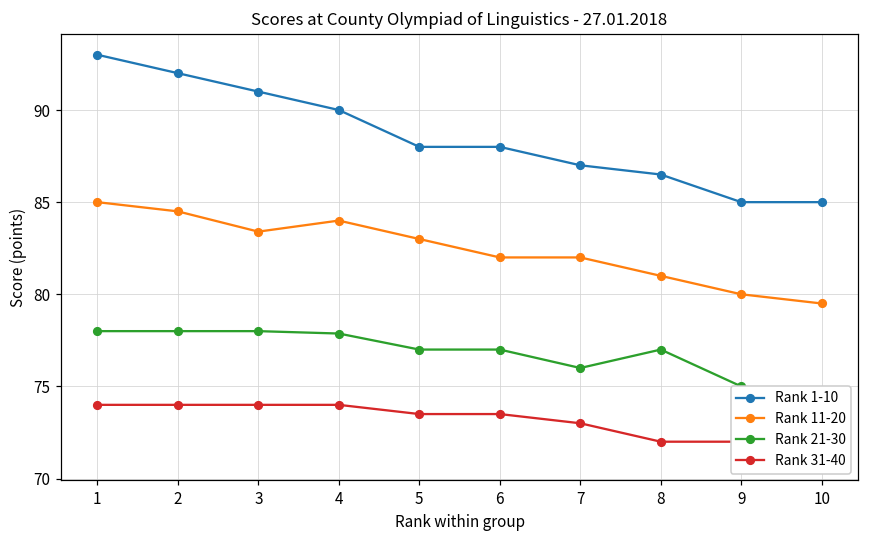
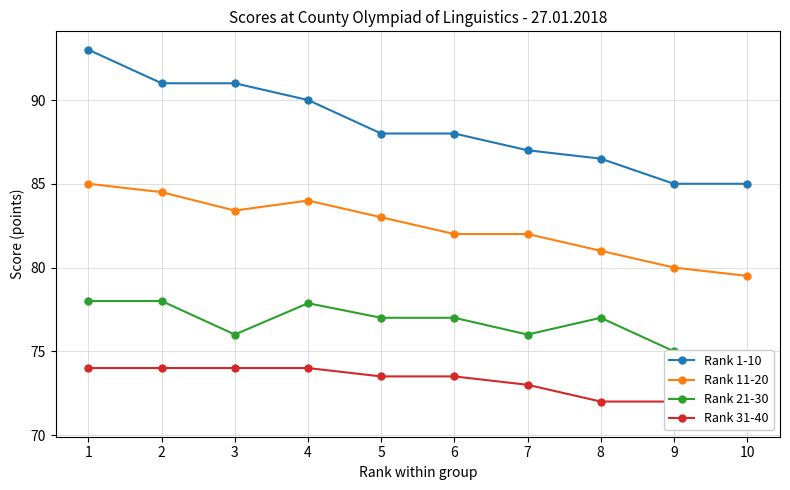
  {
    "Rank 1-10": {
      "1": 93,
-     "2": 92,
+     "2": 91,
      "3": 91,
      "4": 90,
      "5": 88,
      "6": 88,
      "7": 87,
      "8": 86.5,
      "9": 85,
      "10": 85
    },
    "Rank 11-20": {
      "1": 85,
      "2": 84.5,
      "3": 83.4,
      "4": 84,
      "5": 83,
      "6": 82,
      "7": 82,
      "8": 81,
      "9": 80,
      "10": 79.5
    },
    "Rank 21-30": {
      "1": 78,
      "2": 78,
-     "3": 78,
+     "3": 76,
      "4": 78,
      "5": 77,
      "6": 77,
      "7": 76,
      "8": 77
    },
    "Rank 31-40": {
      "1": 74,
      "2": 74,
      "3": 74,
      "4": 74,
      "5": 73.5,
      "6": 73.5,
      "7": 73,
      "8": 72
    }
  }
